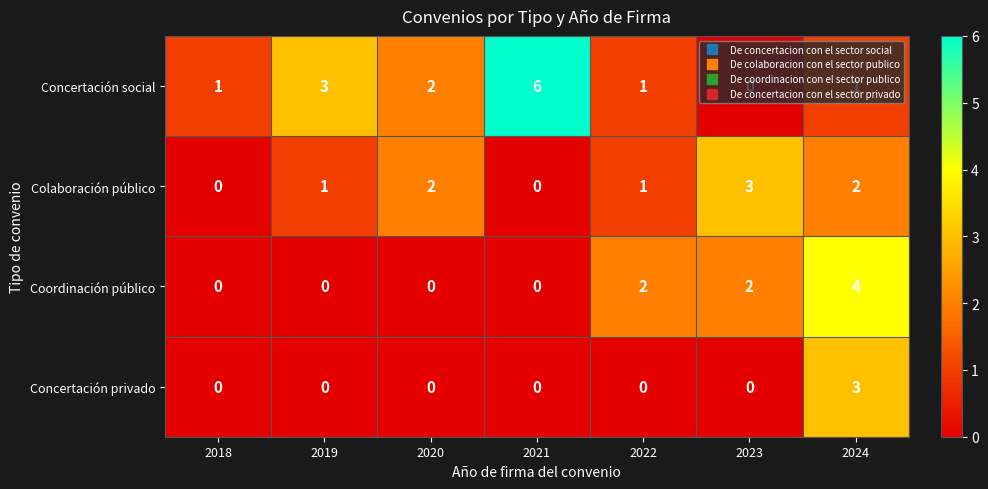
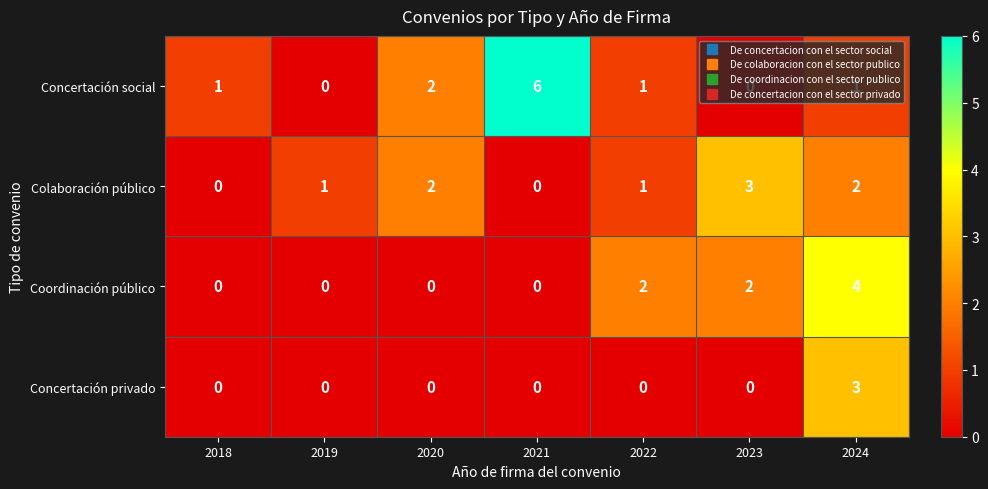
  {
    "Concertación social": {
      "2018": 1,
-     "2019": 3,
+     "2019": 0,
      "2020": 2,
      "2021": 6,
      "2022": 1
    },
    "Colaboración público": {
      "2018": 0,
      "2019": 1,
      "2020": 2,
      "2021": 0,
      "2022": 1,
      "2023": 3,
      "2024": 2
    },
    "Coordinación público": {
      "2018": 0,
      "2019": 0,
      "2020": 0,
      "2021": 0,
      "2022": 2,
      "2023": 2,
      "2024": 4
    },
    "Concertación privado": {
      "2018": 0,
      "2019": 0,
      "2020": 0,
      "2021": 0,
      "2022": 0,
      "2023": 0,
      "2024": 3
    }
  }
